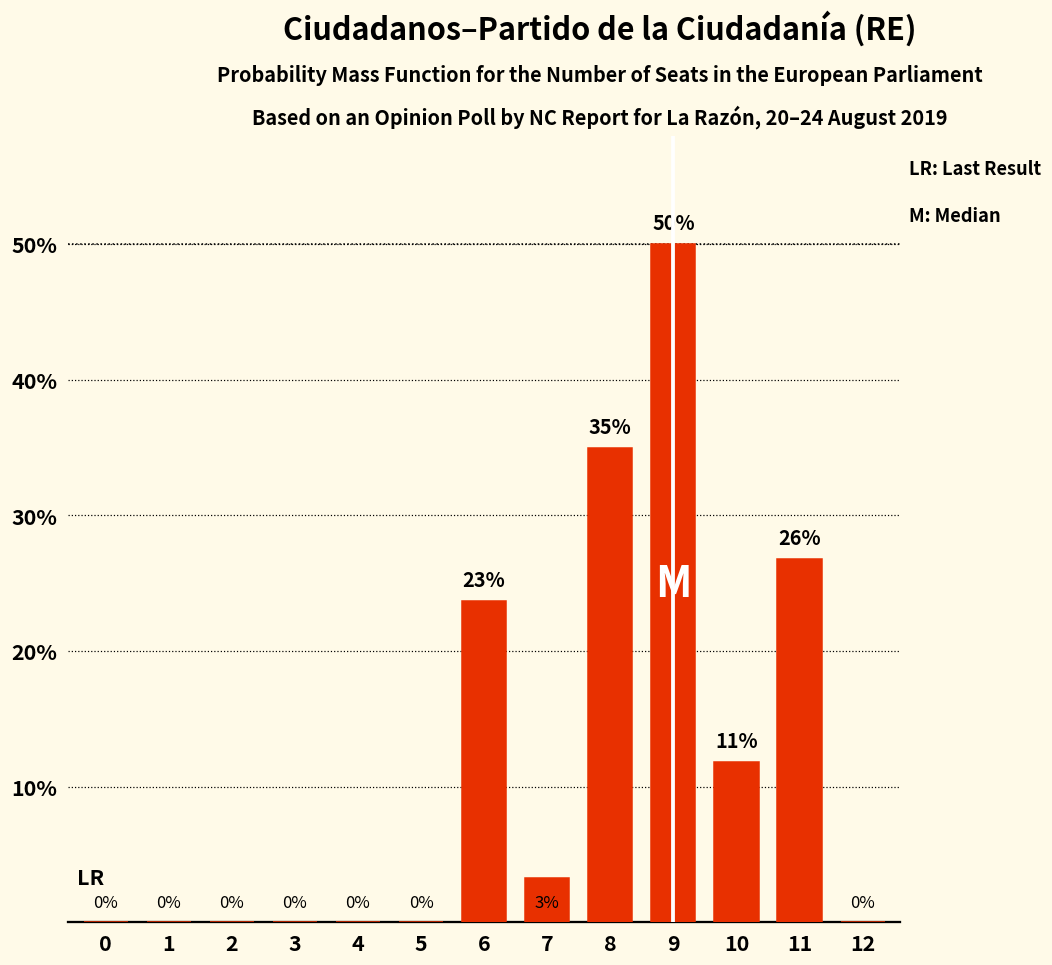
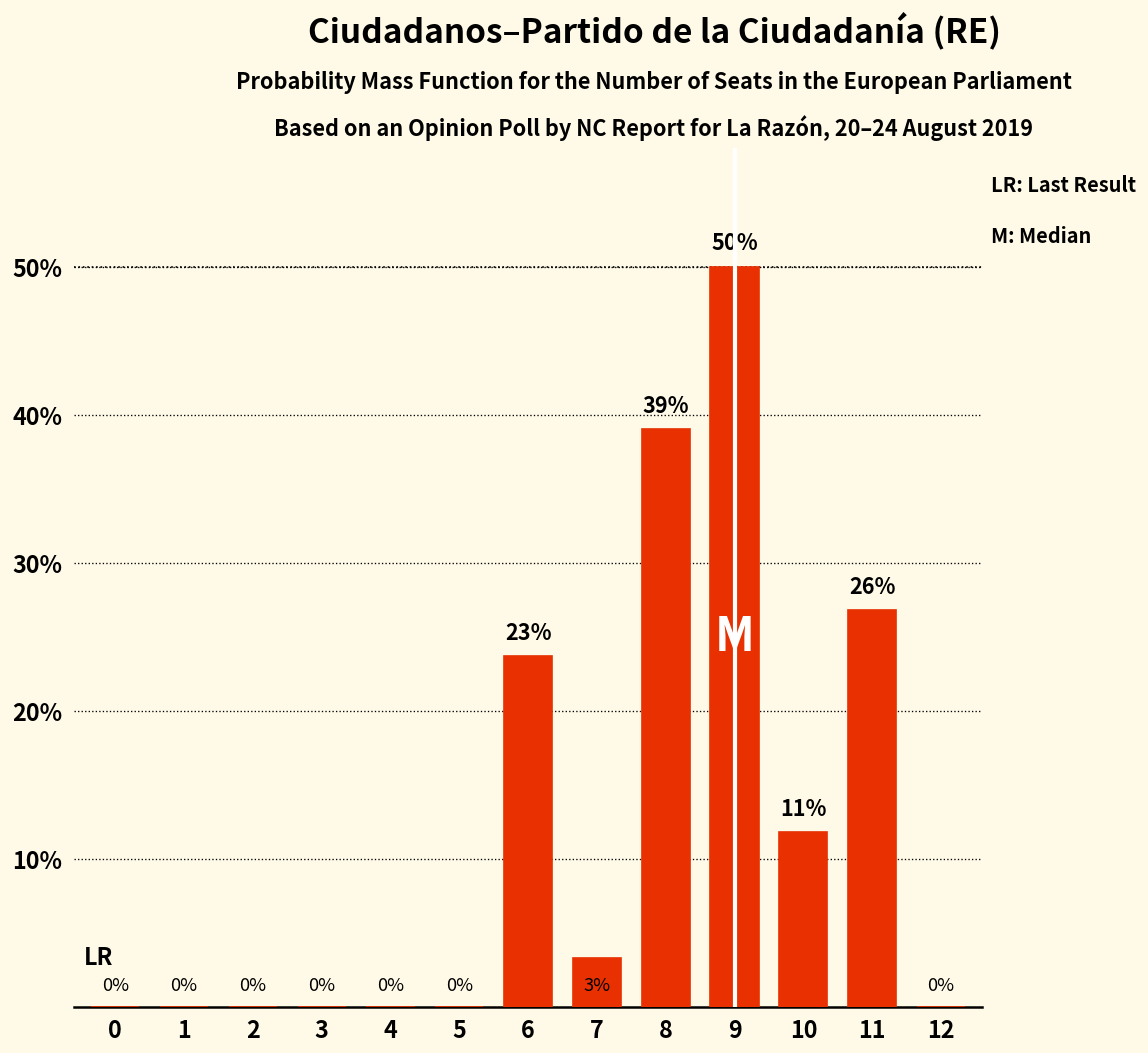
  {
    "0": "0%",
    "1": "0%",
    "2": "0%",
    "3": "0%",
    "4": "0%",
    "5": "0%",
    "7": "3%",
-   "8": "35%",
+   "8": "39%",
    "9": "50%",
    "12": "0%"
  }
